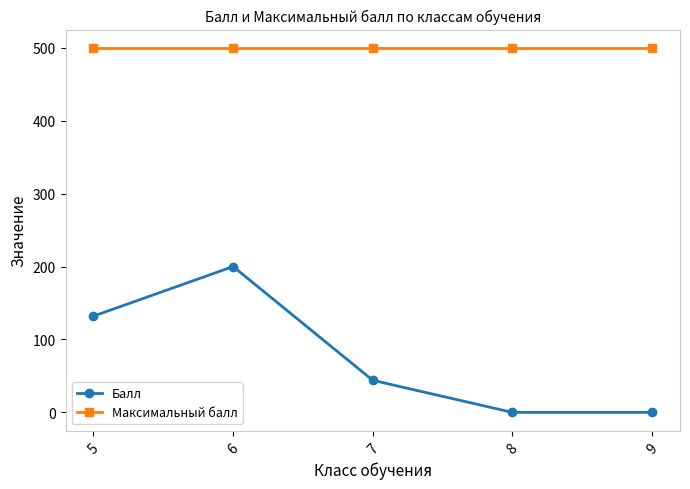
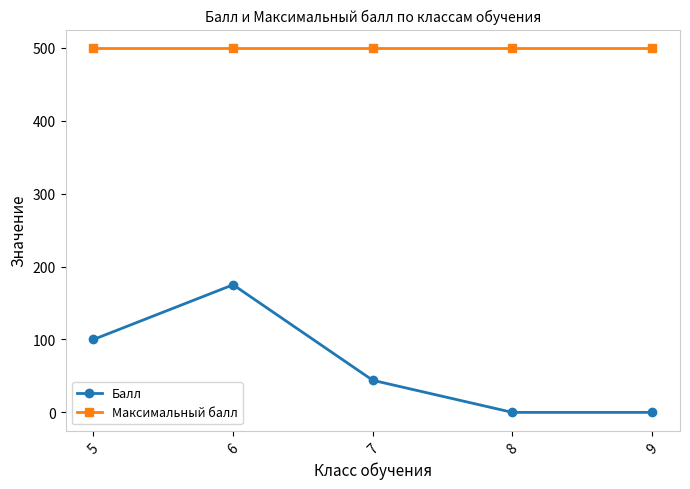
  {
    "Балл": {
-     "5": 130,
-     "6": 200,
+     "5": 100,
+     "6": 180,
      "7": 40,
      "8": 0,
      "9": 0
    },
    "Максимальный балл": {
      "5": 500,
      "6": 500,
      "7": 500,
      "8": 500,
      "9": 500
    }
  }
